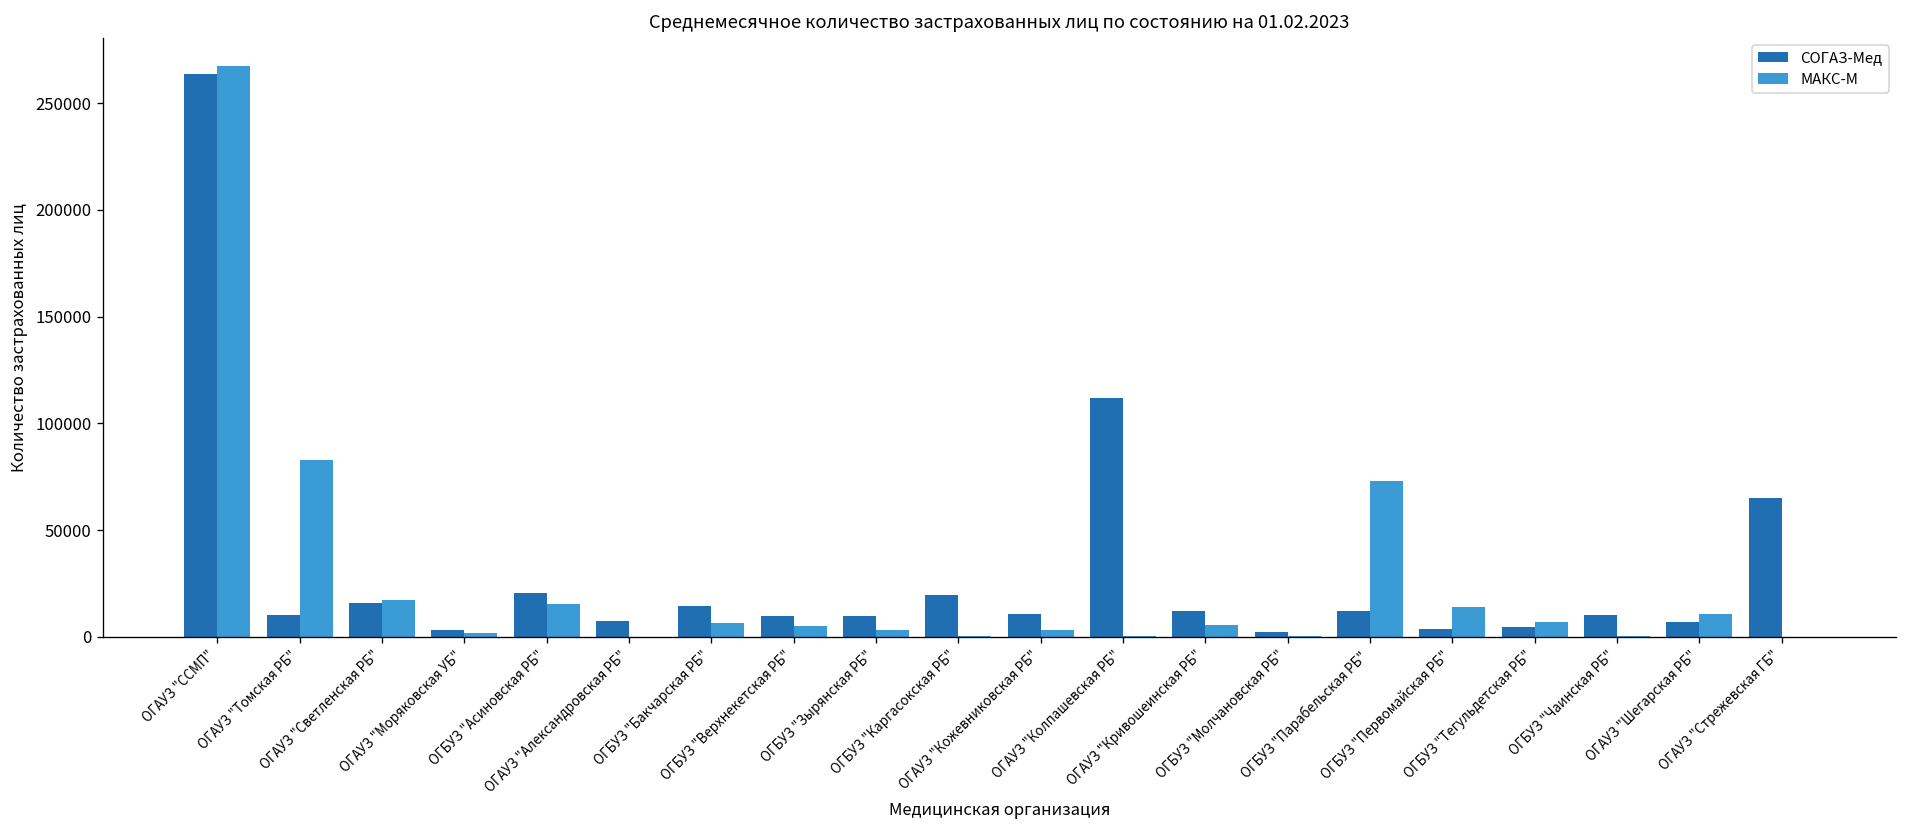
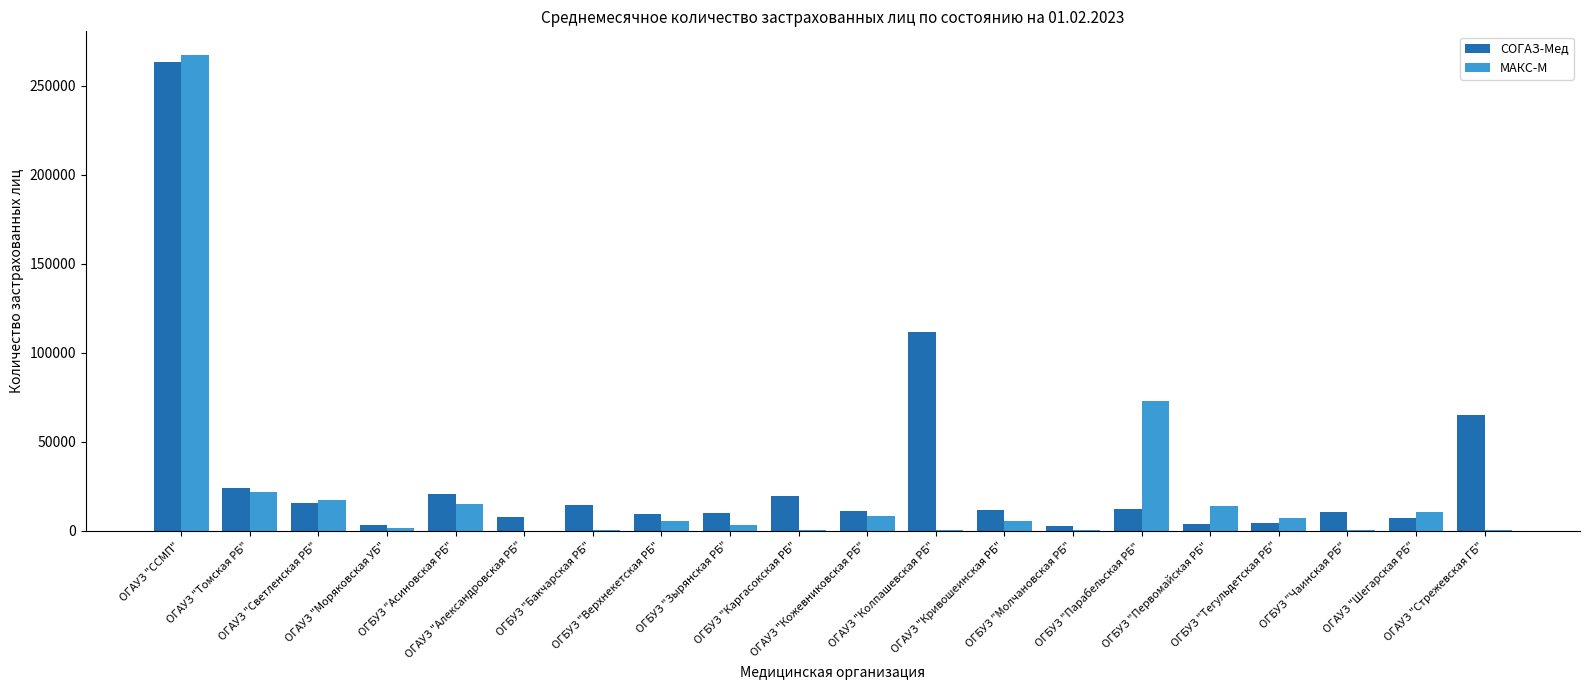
  {
    "СОГАЗ-Мед": {
      "ОГАУЗ \"ССМП\"": 263000,
-     "ОГАУЗ \"Томская РБ\"": 10000,
+     "ОГАУЗ \"Томская РБ\"": 24000,
      "ОГАУЗ \"Светленская РБ\"": 16000,
      "ОГАУЗ \"Моряковская УБ\"": 3000,
      "ОГБУЗ \"Асиновская РБ\"": 21000,
      "ОГАУЗ \"Александровская РБ\"": 8000,
      "ОГБУЗ \"Бакчарская РБ\"": 15000,
      "ОГБУЗ \"Верхнекетская РБ\"": 10000,
      "ОГБУЗ \"Зырянская РБ\"": 10000,
      "ОГБУЗ \"Каргасокская РБ\"": 20000,
      "ОГАУЗ \"Кожевниковская РБ\"": 11000,
      "ОГАУЗ \"Колпашевская РБ\"": 112000,
      "ОГАУЗ \"Кривошеинская РБ\"": 12000,
      "ОГБУЗ \"Молчановская РБ\"": 2000,
      "ОГБУЗ \"Парабельская РБ\"": 12000,
      "ОГБУЗ \"Первомайская РБ\"": 4000,
      "ОГБУЗ \"Тегульдетская РБ\"": 4000,
      "ОГБУЗ \"Чаинская РБ\"": 10000,
      "ОГАУЗ \"Шегарская РБ\"": 7000,
      "ОГАУЗ \"Стрежевская ГБ\"": 65000
    },
    "МАКС-М": {
      "ОГАУЗ \"ССМП\"": 267000,
-     "ОГАУЗ \"Томская РБ\"": 83000,
+     "ОГАУЗ \"Томская РБ\"": 22000,
      "ОГАУЗ \"Светленская РБ\"": 17000,
      "ОГАУЗ \"Моряковская УБ\"": 2000,
      "ОГБУЗ \"Асиновская РБ\"": 15000,
-     "ОГБУЗ \"Бакчарская РБ\"": 6000,
+     "ОГБУЗ \"Бакчарская РБ\"": 0,
      "ОГБУЗ \"Верхнекетская РБ\"": 5000,
      "ОГБУЗ \"Зырянская РБ\"": 3000,
-     "ОГАУЗ \"Кожевниковская РБ\"": 3000,
+     "ОГАУЗ \"Кожевниковская РБ\"": 8000,
      "ОГАУЗ \"Кривошеинская РБ\"": 6000,
      "ОГБУЗ \"Парабельская РБ\"": 73000,
      "ОГБУЗ \"Первомайская РБ\"": 14000,
      "ОГБУЗ \"Тегульдетская РБ\"": 7000,
      "ОГАУЗ \"Шегарская РБ\"": 11000
    }
  }
